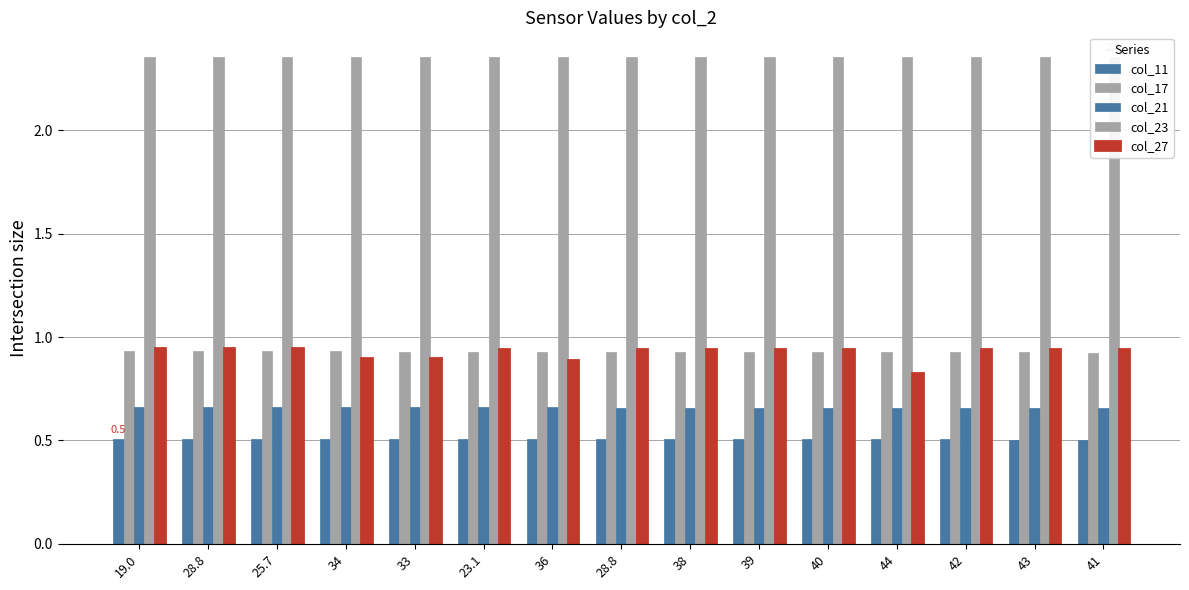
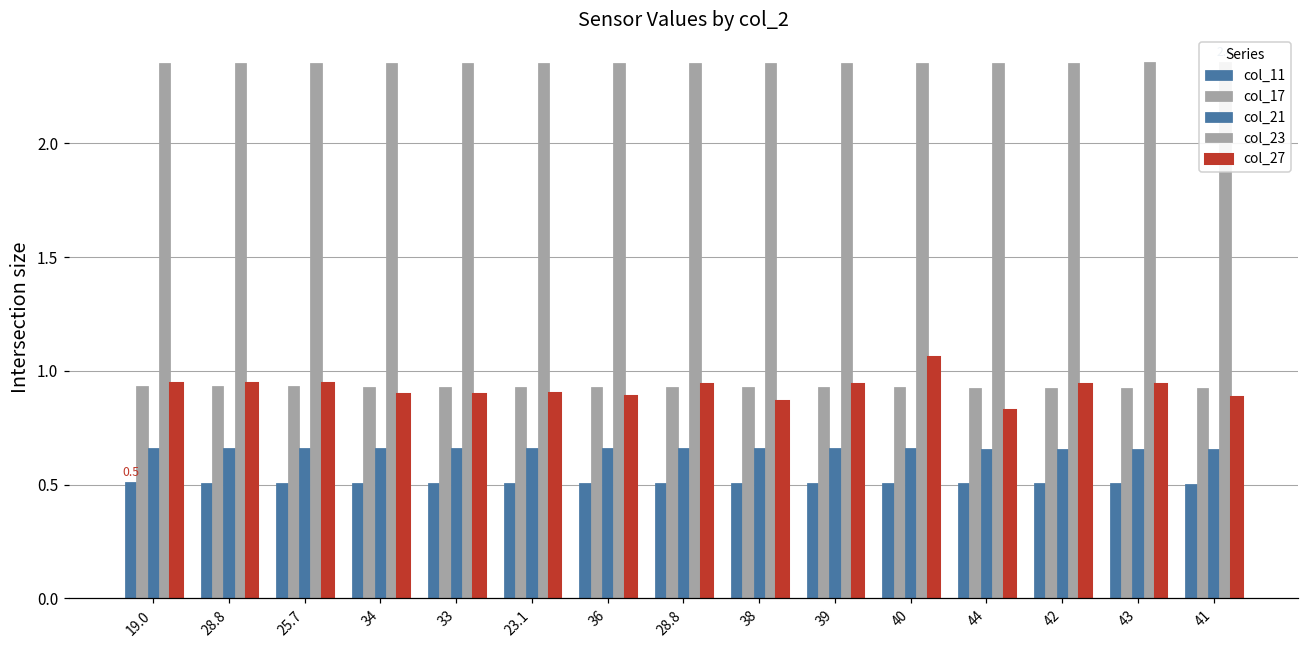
  {
    "col_27": {
      "19.0": 0.95,
      "25.7": 0.95,
      "34": 0.90,
      "33": 0.90,
-     "23.1": 0.94,
+     "23.1": 0.90,
      "36": 0.89,
-     "38": 0.94,
+     "38": 0.87,
      "39": 0.94,
-     "40": 0.94,
+     "40": 1.06,
      "44": 0.83,
      "42": 0.94,
      "43": 0.94,
-     "41": 0.94
+     "41": 0.89
    }
  }
